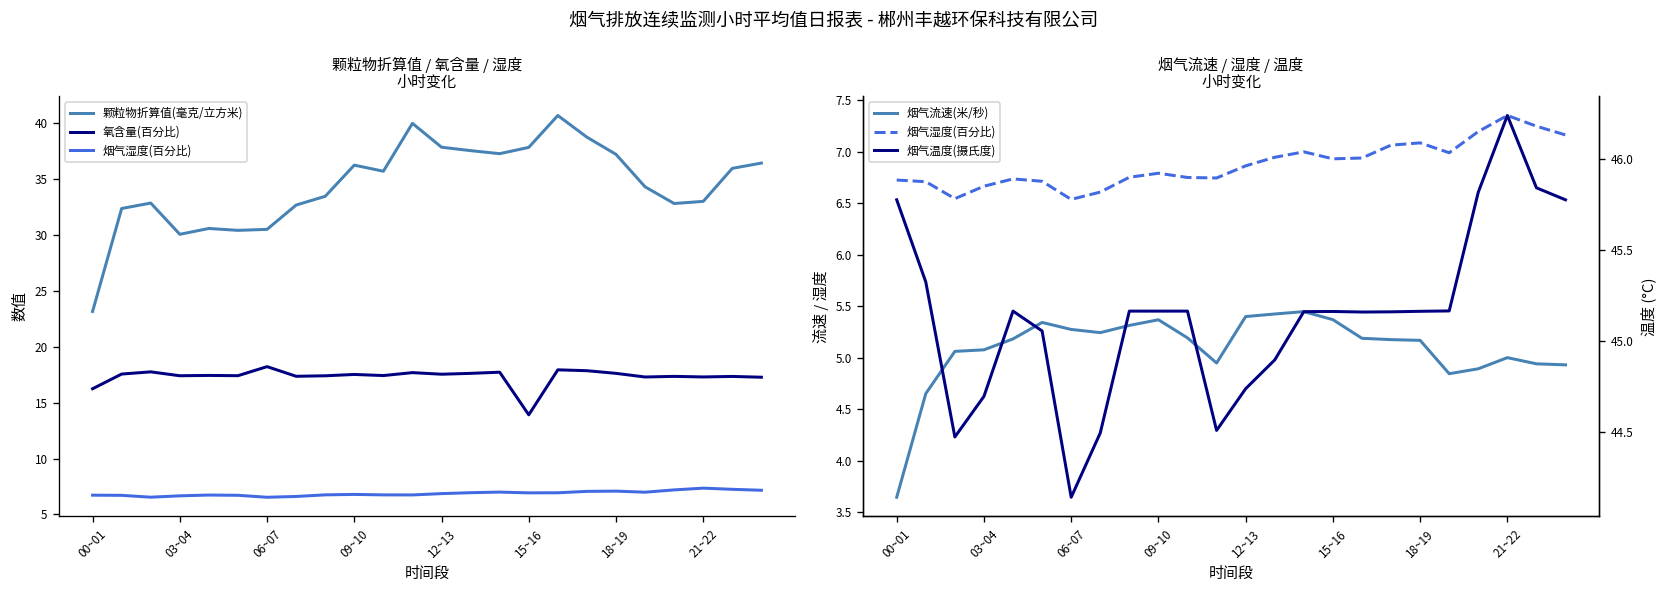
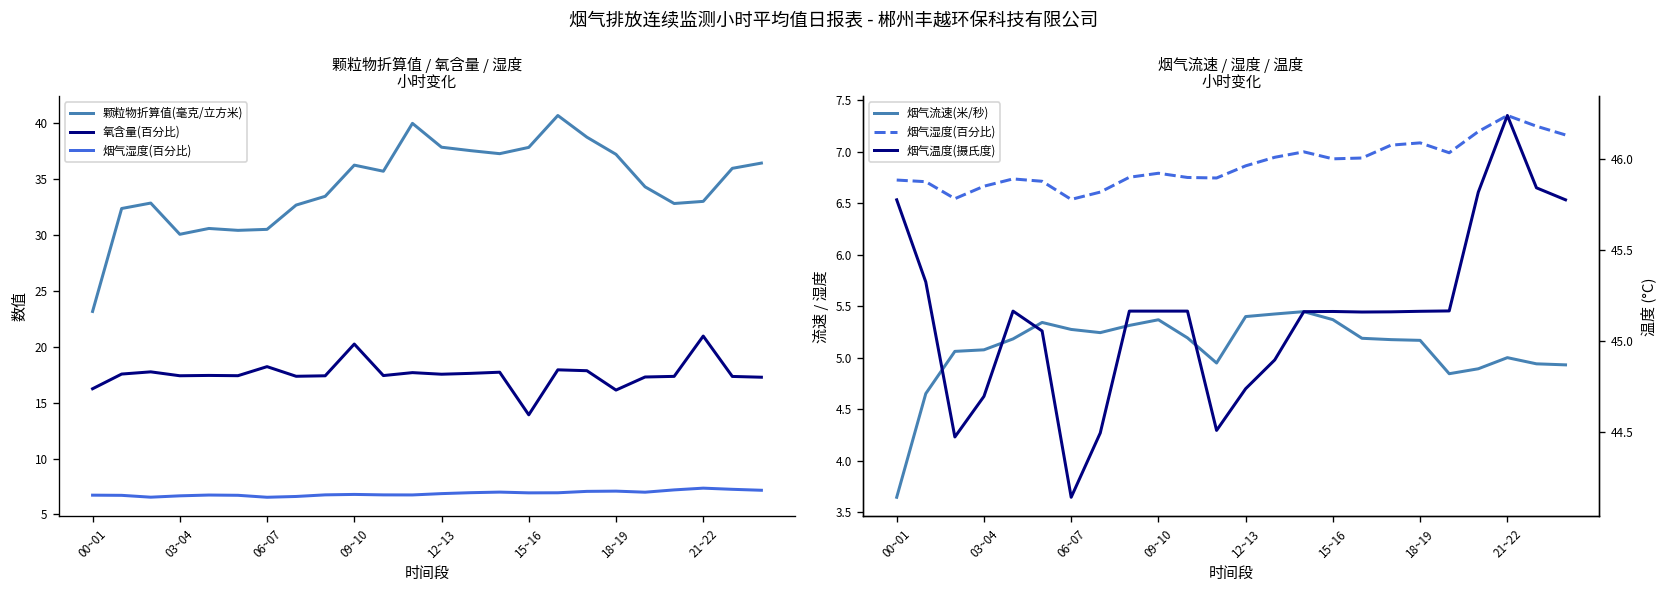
  {
    "颗粒物折算值 / 氧含量 / 湿度 小时变化": {
      "氧含量(百分比)": {
        "00~01": 16,
        "03~04": 17,
        "06~07": 18,
-       "09~10": 18,
+       "09~10": 20,
        "12~13": 18,
        "15~16": 14,
-       "18~19": 18,
-       "21~22": 17
+       "18~19": 16,
+       "21~22": 21
      }
    }
  }
